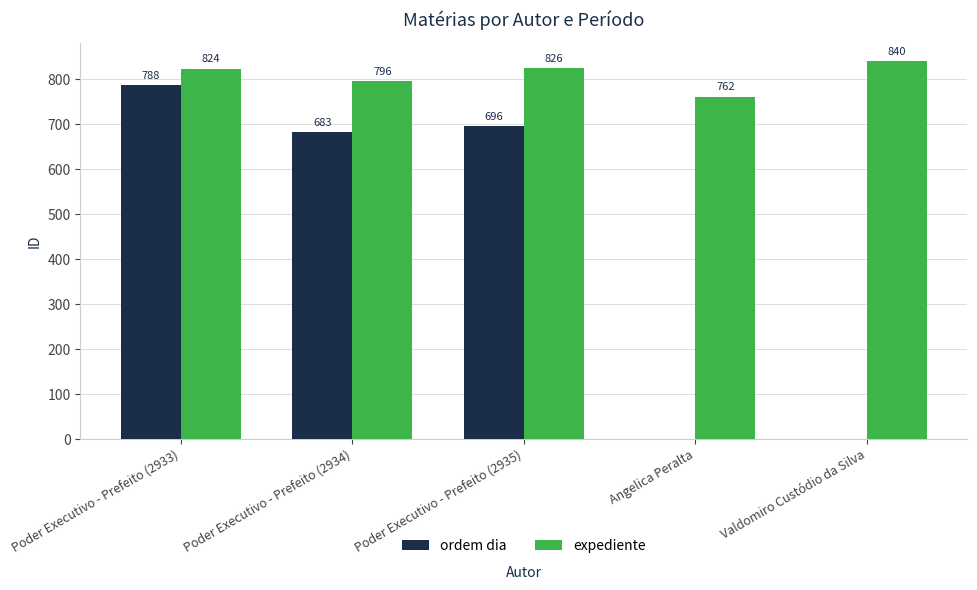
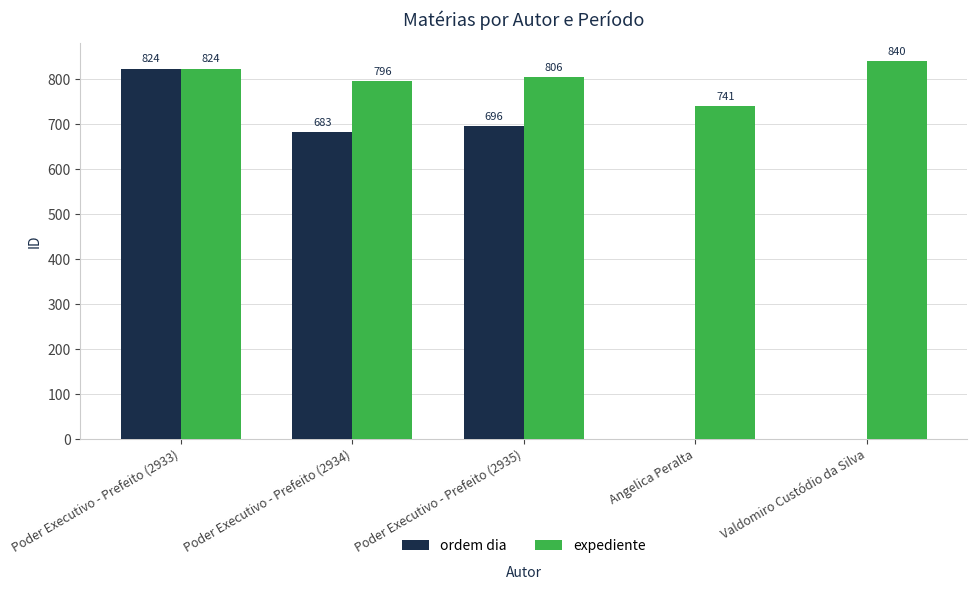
  {
    "ordem dia": {
-     "Poder Executivo - Prefeito (2933)": 788,
+     "Poder Executivo - Prefeito (2933)": 824,
      "Poder Executivo - Prefeito (2934)": 683,
      "Poder Executivo - Prefeito (2935)": 696
    },
    "expediente": {
      "Poder Executivo - Prefeito (2933)": 824,
      "Poder Executivo - Prefeito (2934)": 796,
-     "Poder Executivo - Prefeito (2935)": 826,
-     "Angelica Peralta": 762,
+     "Poder Executivo - Prefeito (2935)": 806,
+     "Angelica Peralta": 741,
      "Valdomiro Custódio da Silva": 840
    }
  }
